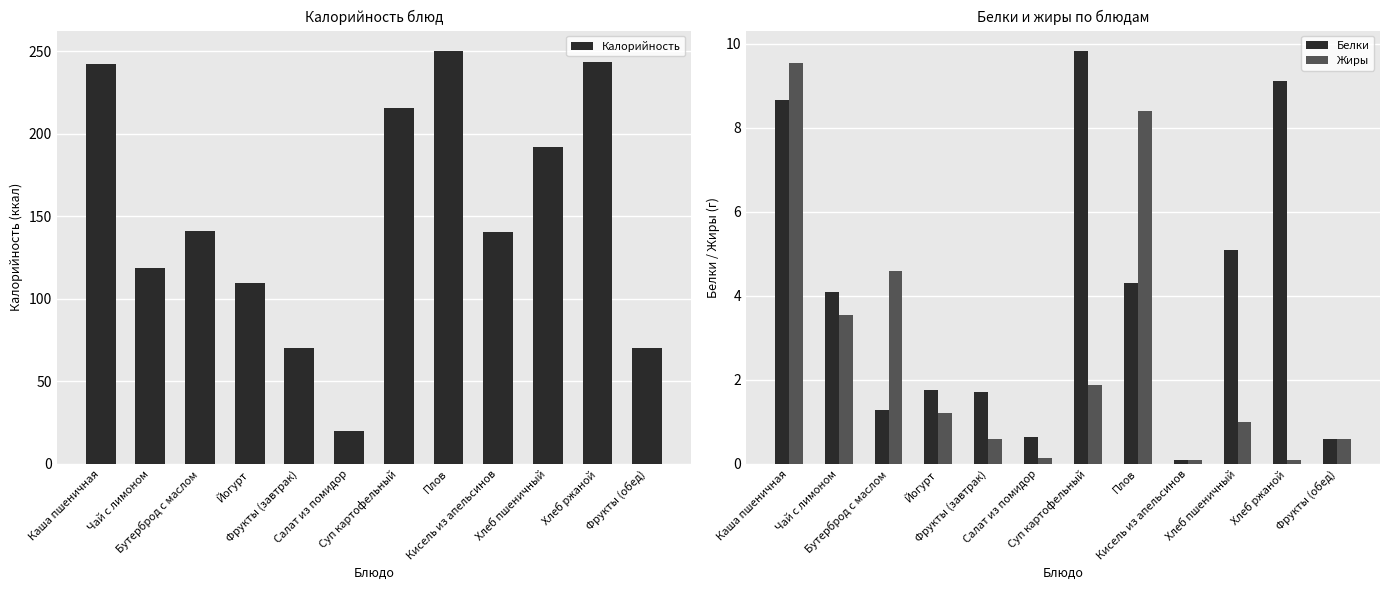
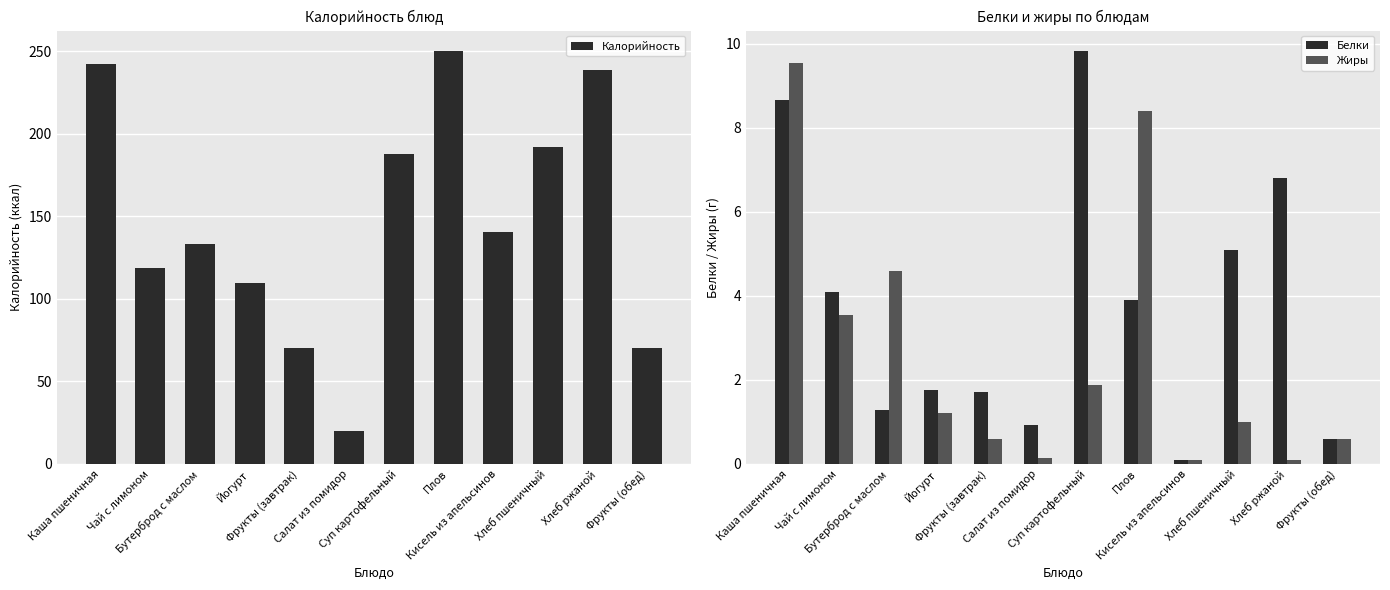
  {
    "Калорийность блюд": {
      "Каша пшеничная": 242,
      "Чай с лимоном": 119,
-     "Бутерброд с маслом": 141,
+     "Бутерброд с маслом": 134,
      "Йогурт": 110,
      "Фрукты (завтрак)": 70,
      "Салат из помидор": 20,
-     "Суп картофельный": 216,
+     "Суп картофельный": 188,
      "Плов": 250,
      "Кисель из апельсинов": 141,
      "Хлеб пшеничный": 192,
-     "Хлеб ржаной": 244,
+     "Хлеб ржаной": 238,
      "Фрукты (обед)": 70
    },
    "Белки и жиры по блюдам": {
      "Белки": {
        "Каша пшеничная": 8.7,
        "Чай с лимоном": 4.1,
        "Бутерброд с маслом": 1.3,
        "Йогурт": 1.8,
        "Фрукты (завтрак)": 1.7,
-       "Салат из помидор": 0.6,
+       "Салат из помидор": 0.9,
        "Суп картофельный": 9.8,
-       "Плов": 4.3,
+       "Плов": 3.9,
        "Кисель из апельсинов": 0.1,
        "Хлеб пшеничный": 5.1,
-       "Хлеб ржаной": 9.1,
+       "Хлеб ржаной": 6.8,
        "Фрукты (обед)": 0.6
      },
      "Жиры": {
        "Каша пшеничная": 9.6,
        "Чай с лимоном": 3.5,
        "Бутерброд с маслом": 4.6,
        "Йогурт": 1.2,
        "Фрукты (завтрак)": 0.6,
        "Салат из помидор": 0.2,
        "Суп картофельный": 1.9,
        "Плов": 8.4,
        "Кисель из апельсинов": 0.1,
        "Хлеб пшеничный": 1.0,
        "Хлеб ржаной": 0.1,
        "Фрукты (обед)": 0.6
      }
    }
  }
